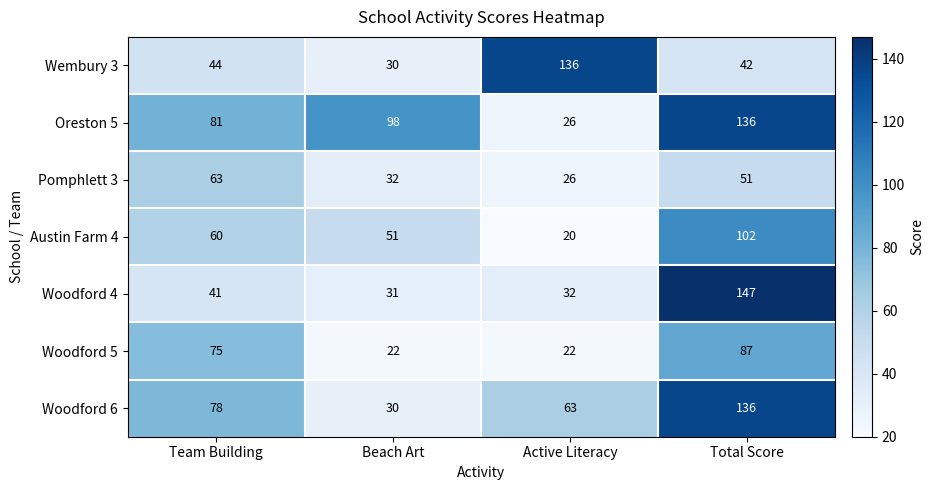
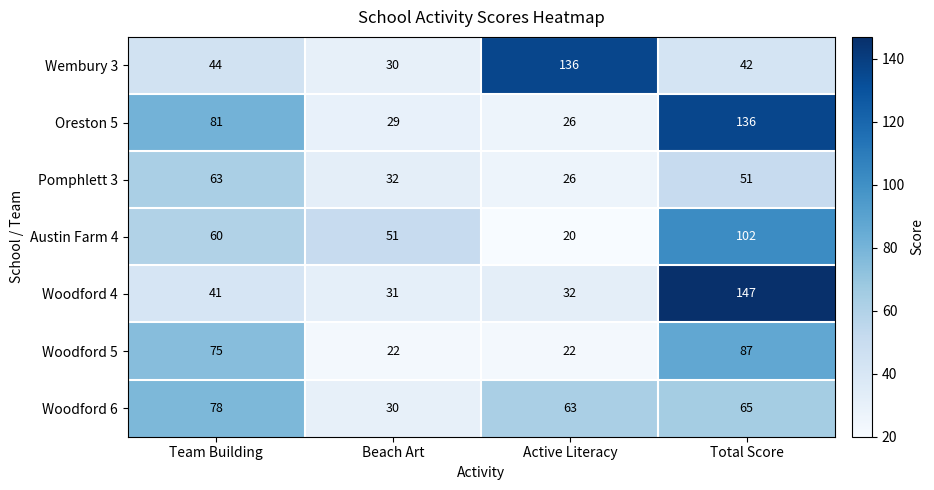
  {
    "Wembury 3": {
      "Team Building": 44,
      "Beach Art": 30,
      "Active Literacy": 136,
      "Total Score": 42
    },
    "Oreston 5": {
      "Team Building": 81,
-     "Beach Art": 98,
+     "Beach Art": 29,
      "Active Literacy": 26,
      "Total Score": 136
    },
    "Pomphlett 3": {
      "Team Building": 63,
      "Beach Art": 32,
      "Active Literacy": 26,
      "Total Score": 51
    },
    "Austin Farm 4": {
      "Team Building": 60,
      "Beach Art": 51,
      "Active Literacy": 20,
      "Total Score": 102
    },
    "Woodford 4": {
      "Team Building": 41,
      "Beach Art": 31,
      "Active Literacy": 32,
      "Total Score": 147
    },
    "Woodford 5": {
      "Team Building": 75,
      "Beach Art": 22,
      "Active Literacy": 22,
      "Total Score": 87
    },
    "Woodford 6": {
      "Team Building": 78,
      "Beach Art": 30,
      "Active Literacy": 63,
-     "Total Score": 136
+     "Total Score": 65
    }
  }
